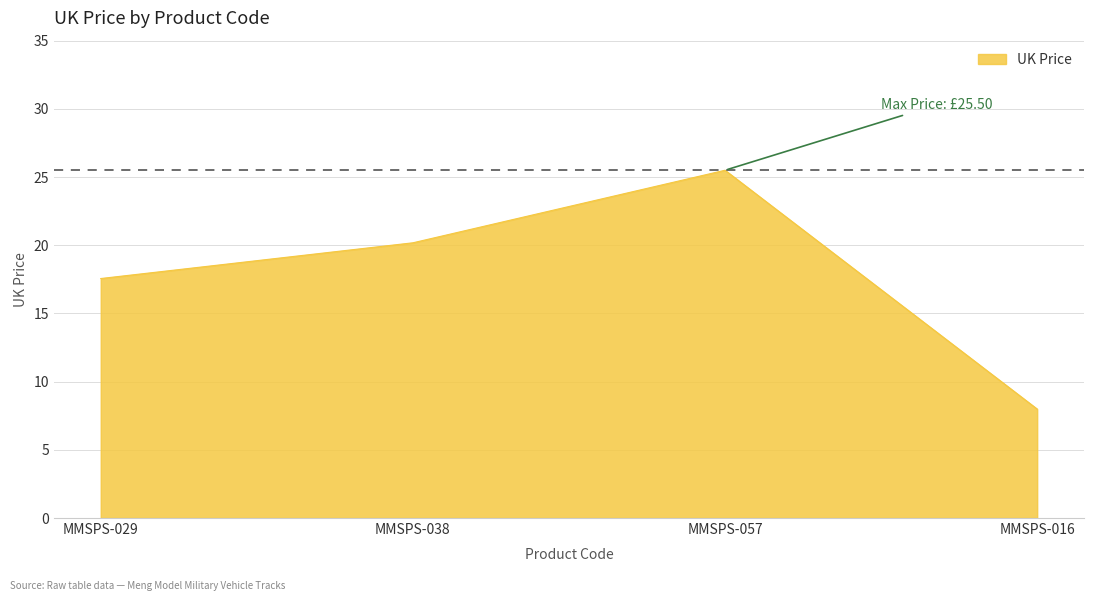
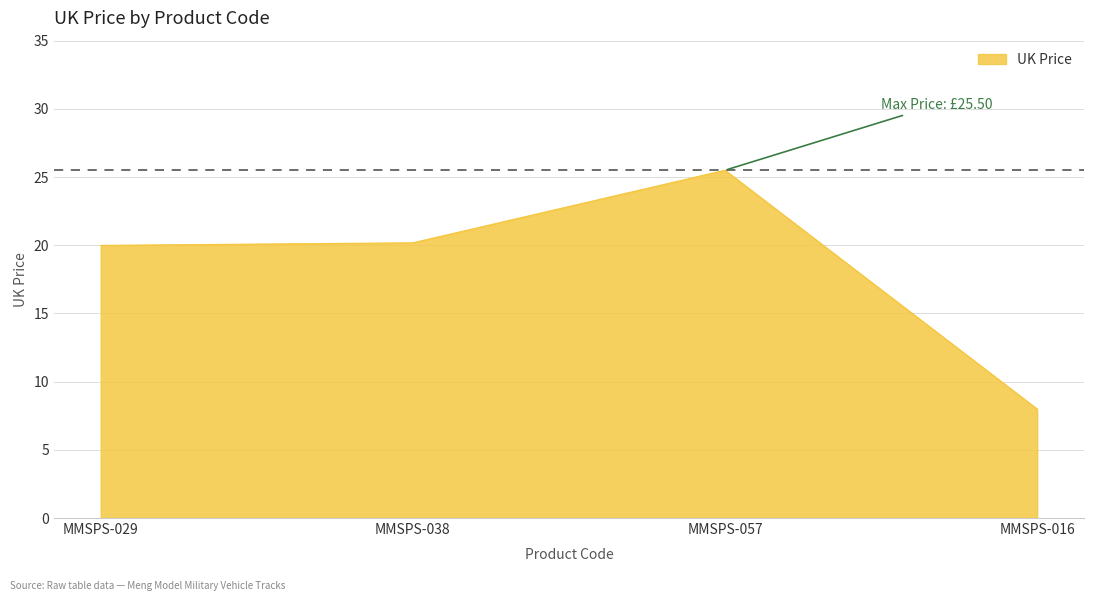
  {
-   "MMSPS-029": 17.6,
+   "MMSPS-029": 20.0,
    "MMSPS-038": 20.2,
    "MMSPS-016": 8.0
  }
